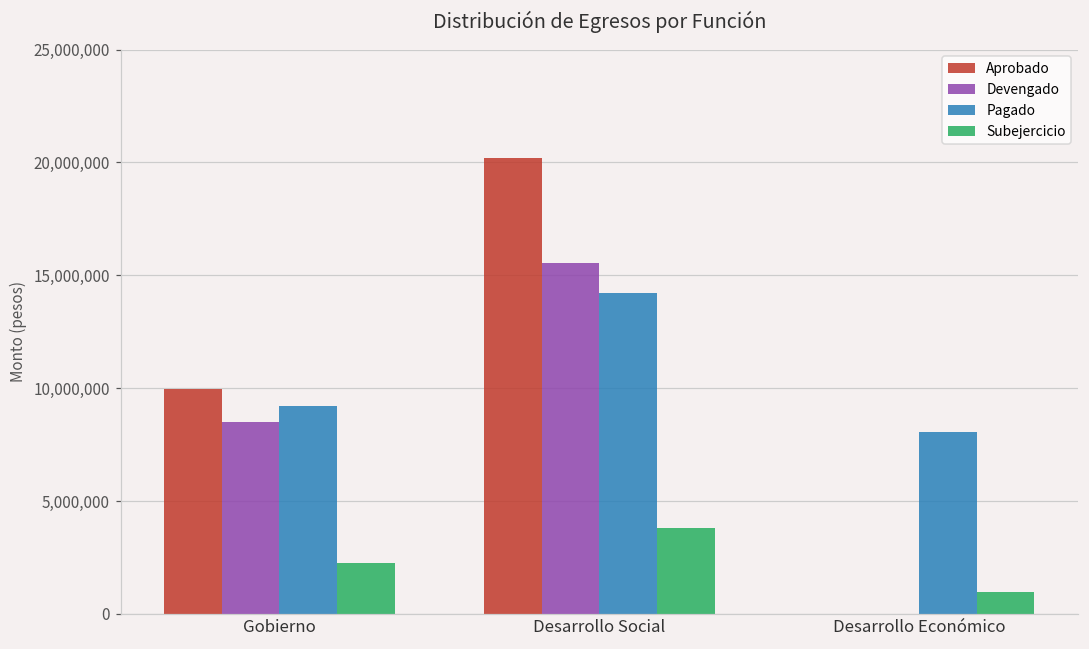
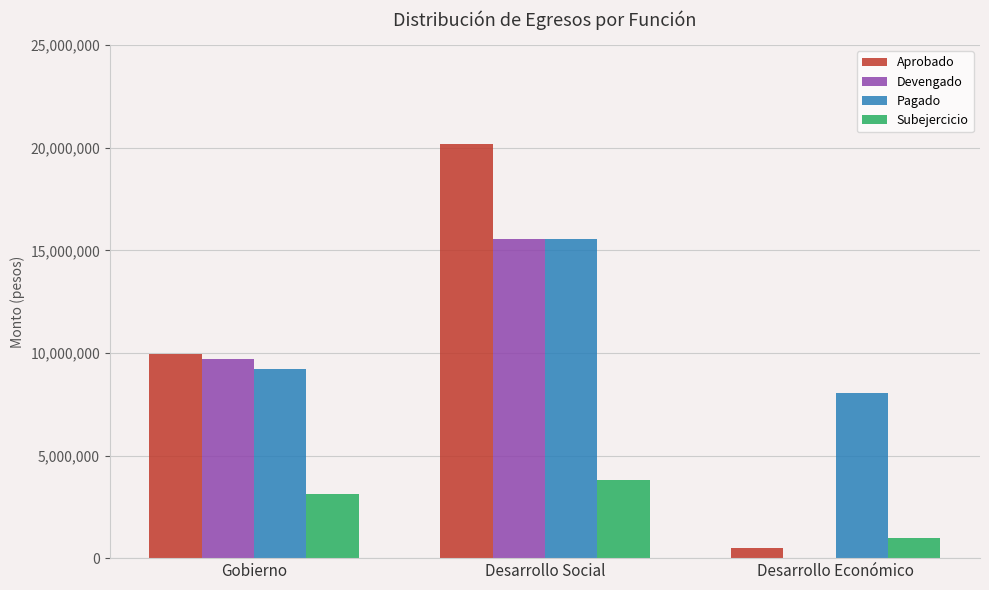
  {
    "Aprobado": {
      "Gobierno": "10,000,000",
      "Desarrollo Social": "20,200,000",
-     "Desarrollo Económico": "0"
+     "Desarrollo Económico": "500,000"
    },
    "Devengado": {
-     "Gobierno": "8,500,000",
+     "Gobierno": "9,700,000",
      "Desarrollo Social": "15,600,000",
      "Desarrollo Económico": "0"
    },
    "Pagado": {
      "Gobierno": "9,200,000",
-     "Desarrollo Social": "14,200,000",
+     "Desarrollo Social": "15,600,000",
      "Desarrollo Económico": "8,100,000"
    },
    "Subejercicio": {
-     "Gobierno": "2,200,000",
+     "Gobierno": "3,100,000",
      "Desarrollo Social": "3,800,000",
      "Desarrollo Económico": "1,000,000"
    }
  }
